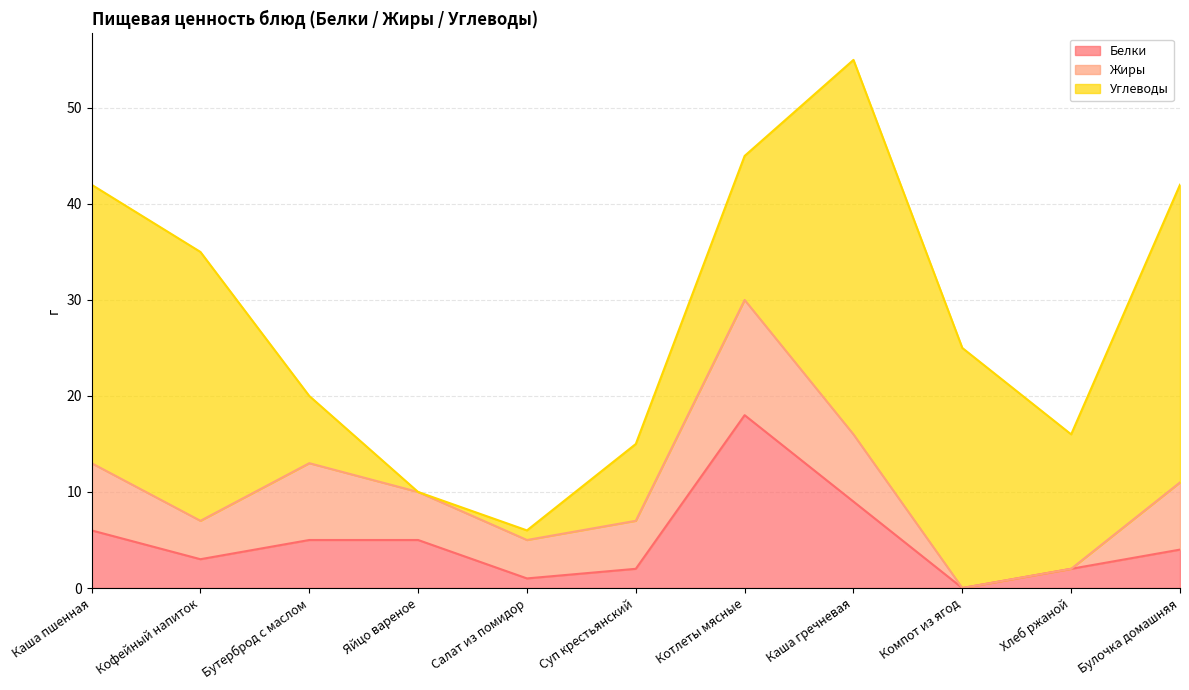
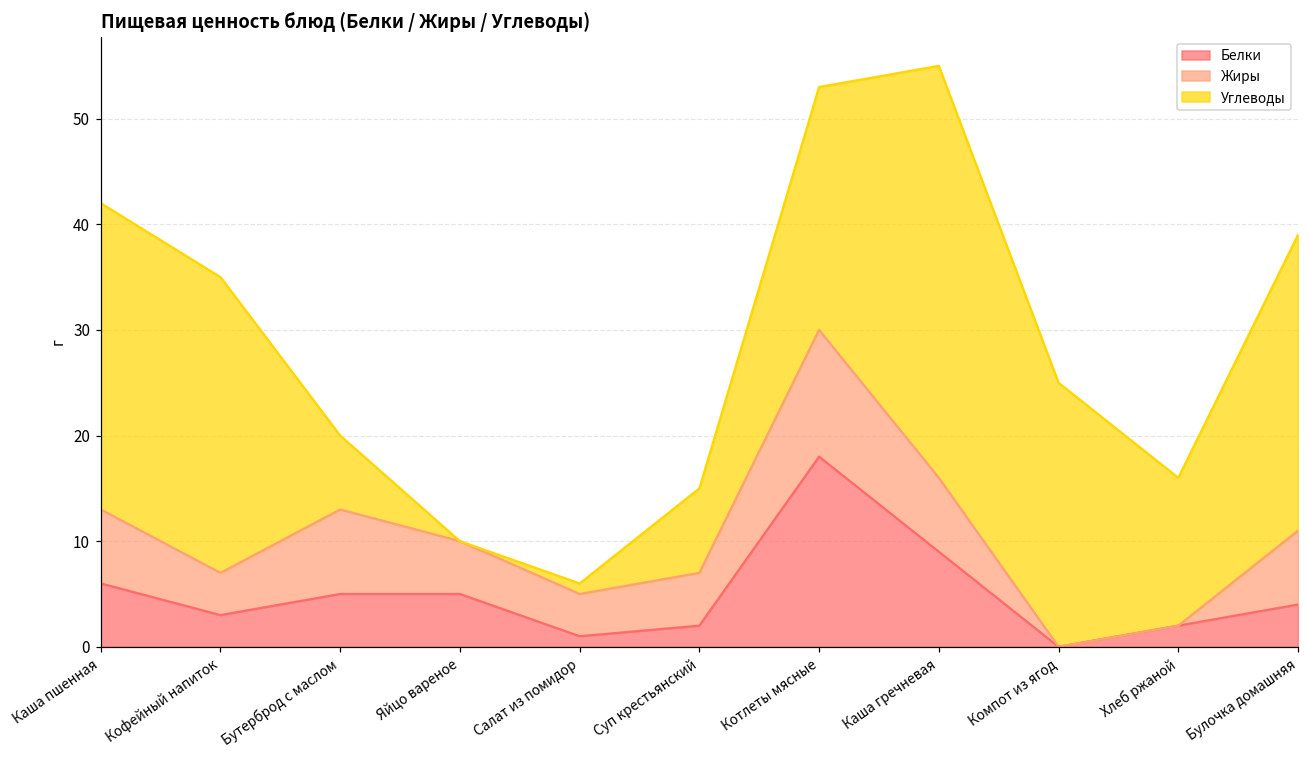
  {
    "Углеводы": {
      "Каша пшенная": 29,
      "Кофейный напиток": 28,
      "Бутерброд с маслом": 7,
      "Салат из помидор": 1,
      "Суп крестьянский": 8,
-     "Котлеты мясные": 15,
+     "Котлеты мясные": 23,
      "Каша гречневая": 39,
      "Компот из ягод": 25,
      "Хлеб ржаной": 14,
-     "Булочка домашняя": 31
+     "Булочка домашняя": 28
    }
  }
